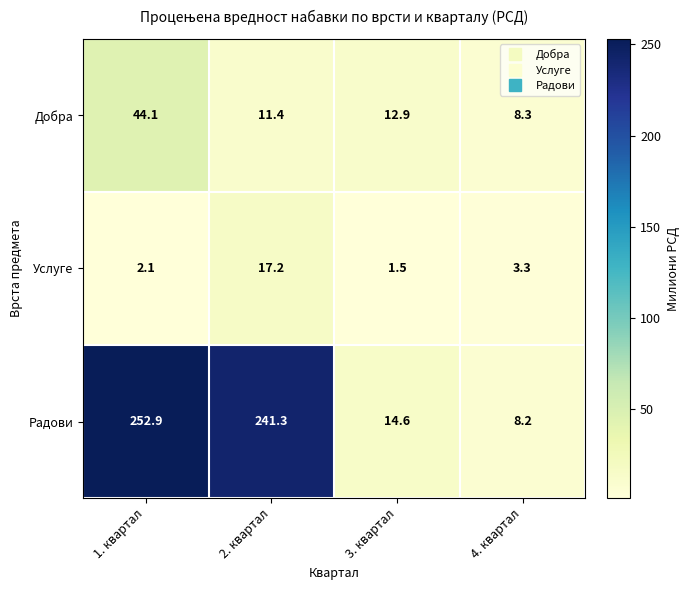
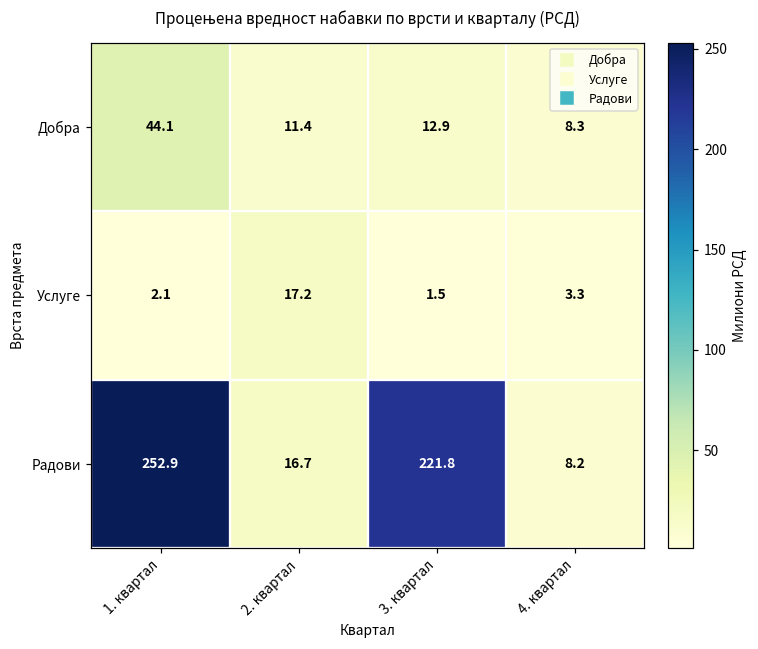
  {
    "Добра": {
      "1. квартал": 44.1,
      "2. квартал": 11.4,
      "3. квартал": 12.9,
      "4. квартал": 8.3
    },
    "Услуге": {
      "1. квартал": 2.1,
      "2. квартал": 17.2,
      "3. квартал": 1.5,
      "4. квартал": 3.3
    },
    "Радови": {
      "1. квартал": 252.9,
-     "2. квартал": 241.3,
-     "3. квартал": 14.6,
+     "2. квартал": 16.7,
+     "3. квартал": 221.8,
      "4. квартал": 8.2
    }
  }
